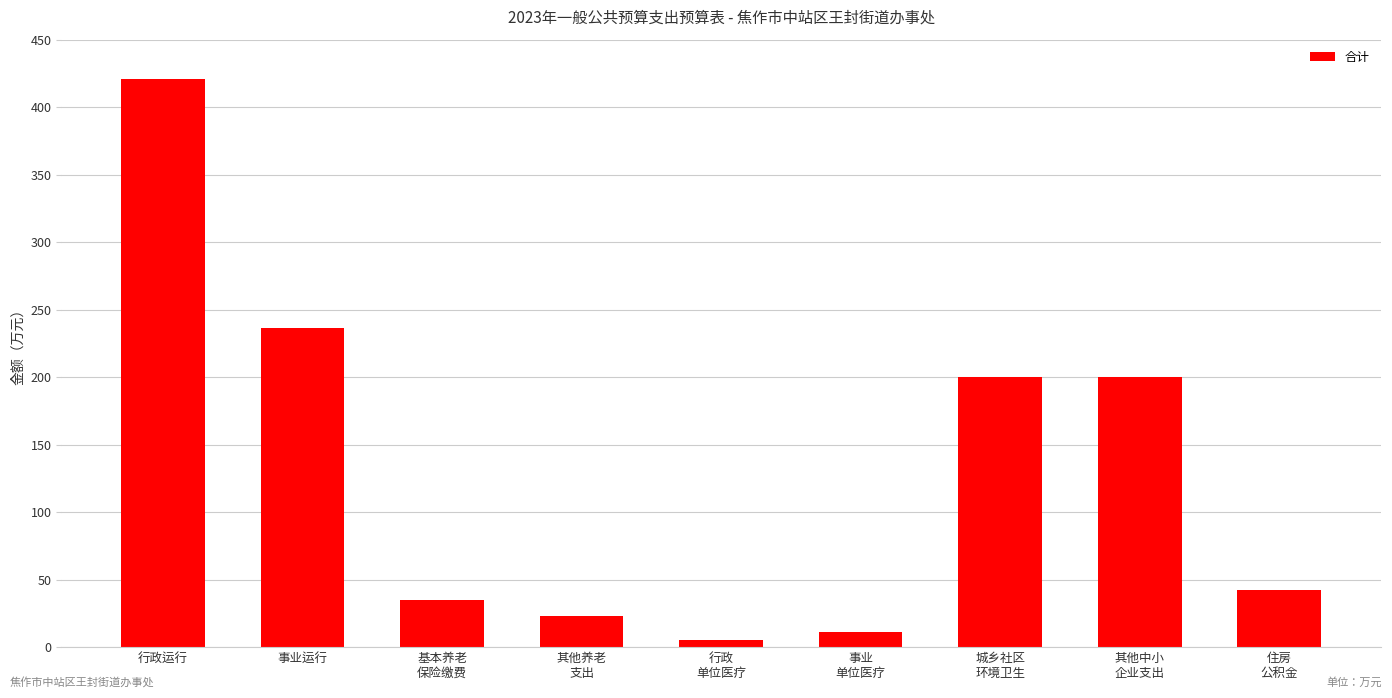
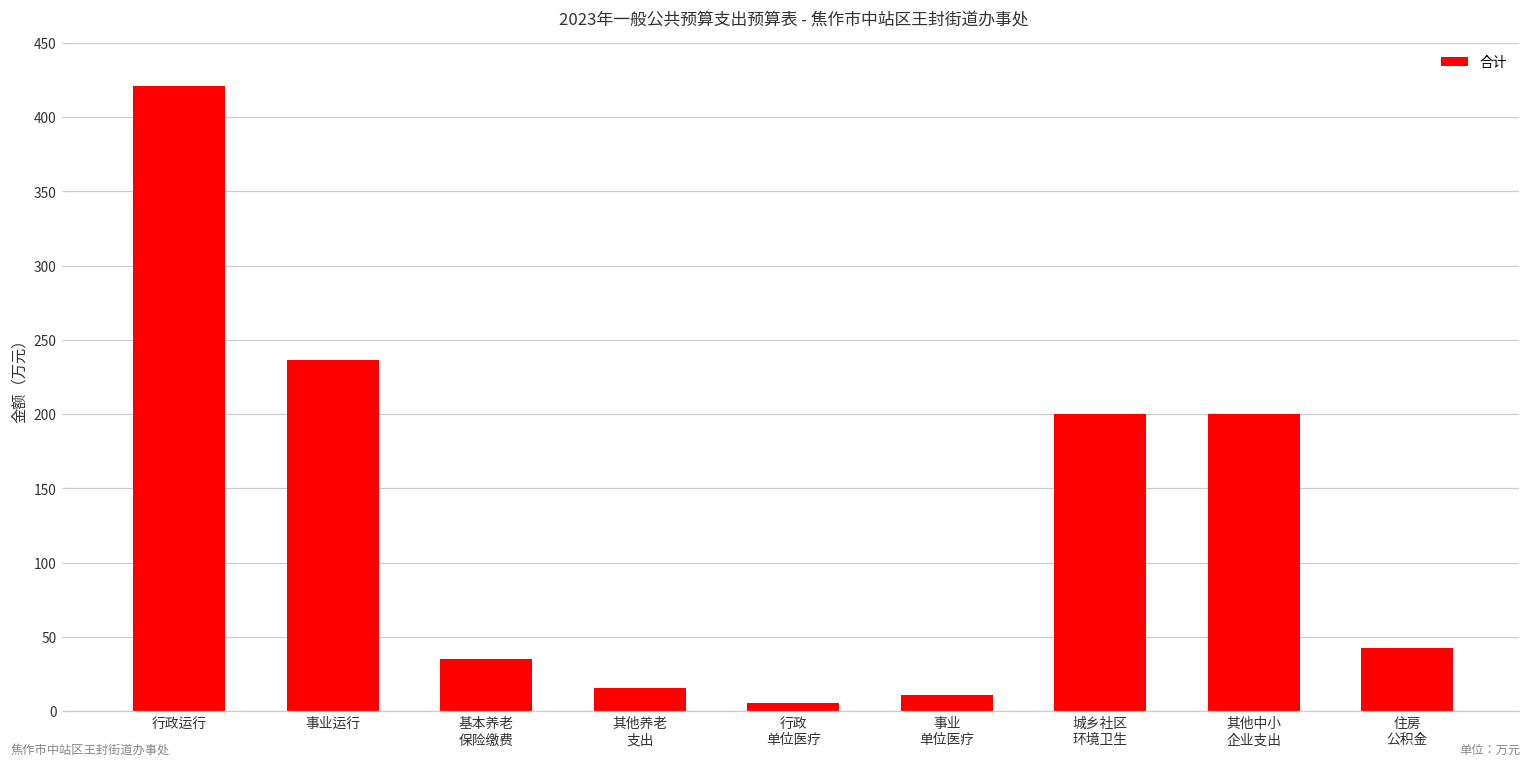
  {
    "行政运行": 421,
    "事业运行": 236,
    "基本养老 保险缴费": 35,
-   "其他养老 支出": 23,
+   "其他养老 支出": 16,
    "行政 单位医疗": 6,
    "事业 单位医疗": 11,
    "城乡社区 环境卫生": 200,
    "其他中小 企业支出": 200,
    "住房 公积金": 42
  }
